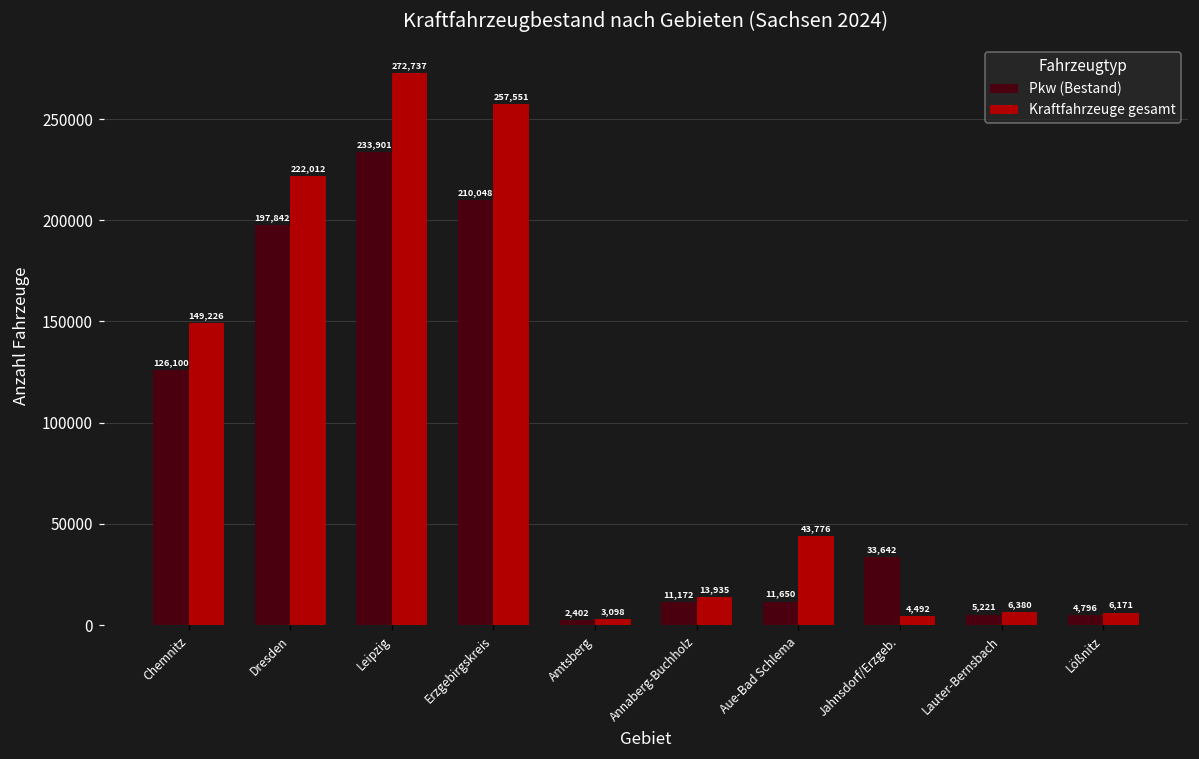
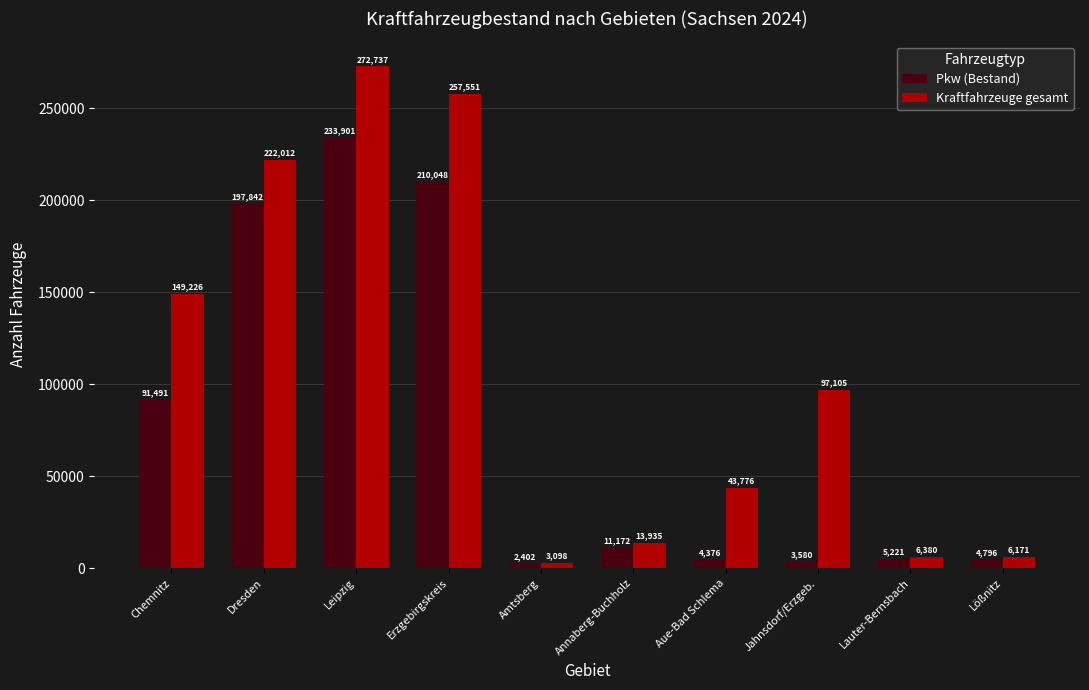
  {
    "Pkw (Bestand)": {
-     "Chemnitz": "126,100",
+     "Chemnitz": "91,491",
      "Dresden": "197,842",
      "Leipzig": "233,901",
      "Erzgebirgskreis": "210,048",
      "Amtsberg": "2,402",
      "Annaberg-Buchholz": "11,172",
-     "Aue-Bad Schlema": "11,650",
-     "Jahnsdorf/Erzgeb.": "33,642",
+     "Aue-Bad Schlema": "4,376",
+     "Jahnsdorf/Erzgeb.": "3,580",
      "Lauter-Bernsbach": "5,221",
      "Lößnitz": "4,796"
    },
    "Kraftfahrzeuge gesamt": {
      "Chemnitz": "149,226",
      "Dresden": "222,012",
      "Leipzig": "272,737",
      "Erzgebirgskreis": "257,551",
      "Amtsberg": "3,098",
      "Annaberg-Buchholz": "13,935",
      "Aue-Bad Schlema": "43,776",
-     "Jahnsdorf/Erzgeb.": "4,492",
+     "Jahnsdorf/Erzgeb.": "97,105",
      "Lauter-Bernsbach": "6,380",
      "Lößnitz": "6,171"
    }
  }
